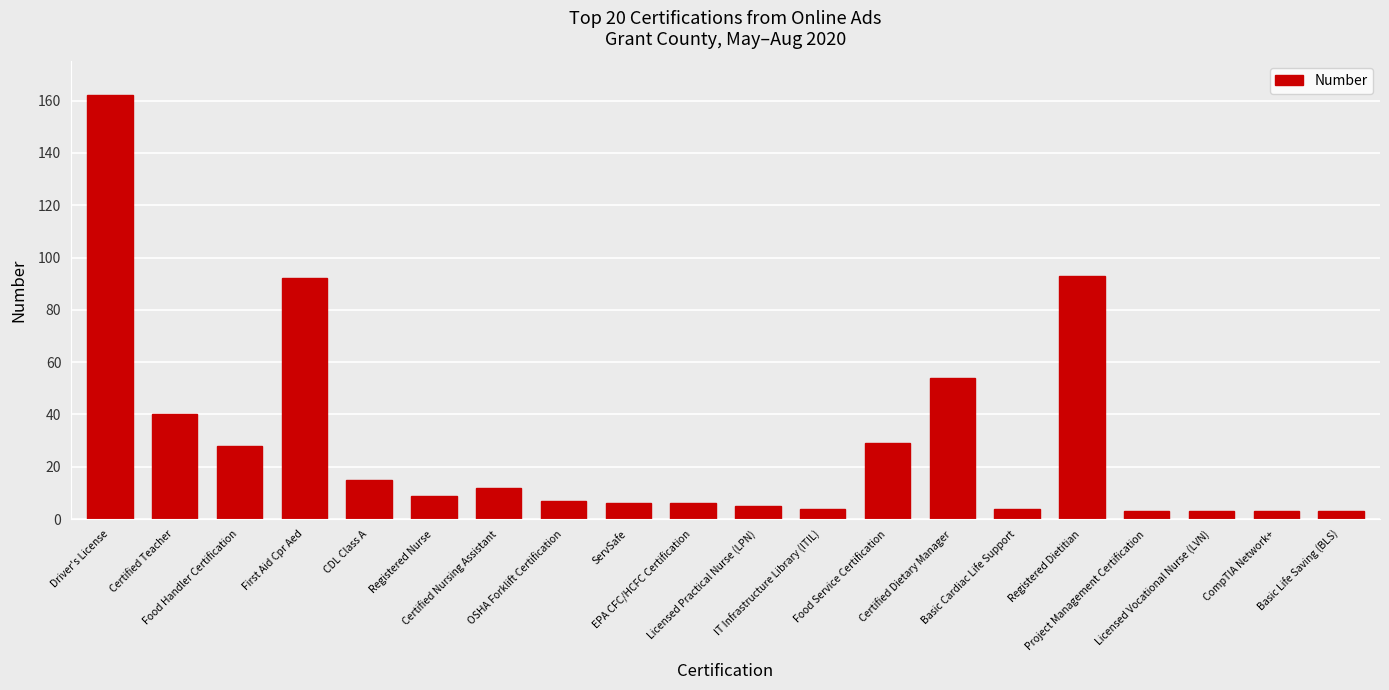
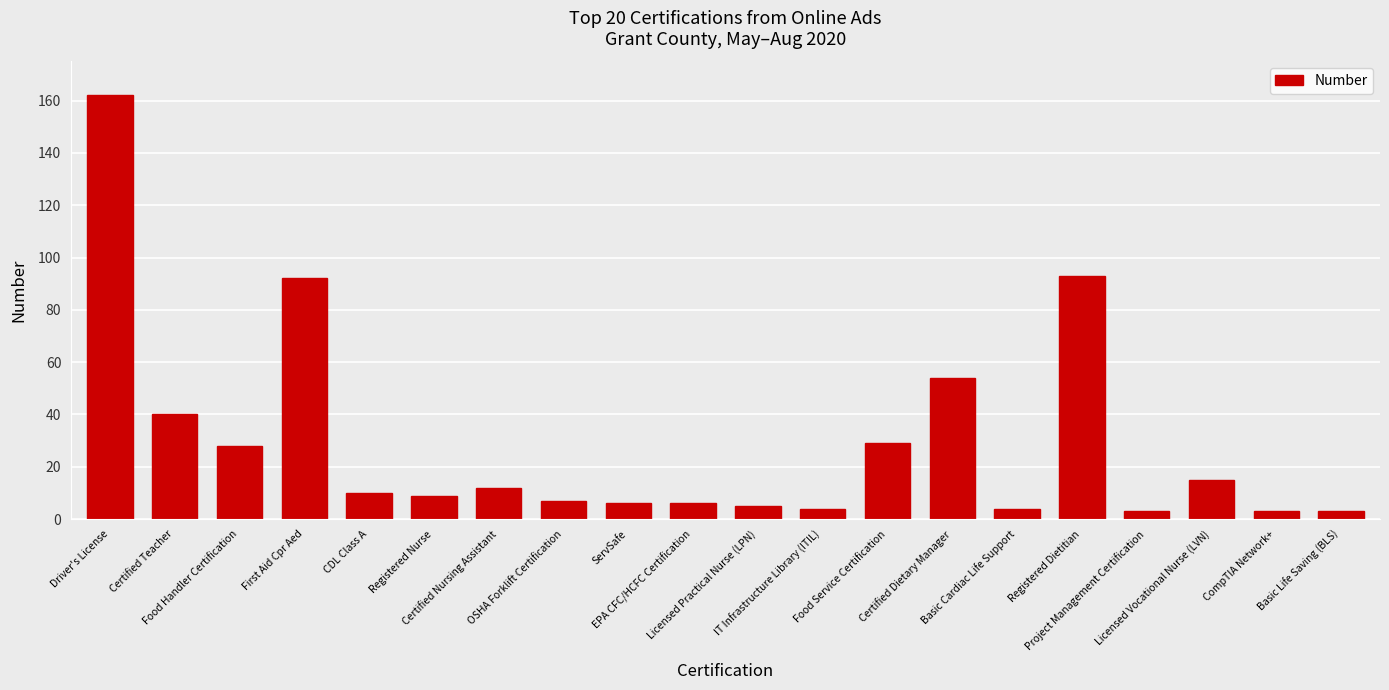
  {
    "Driver's License": 162,
    "Certified Teacher": 40,
    "Food Handler Certification": 28,
    "First Aid Cpr Aed": 92,
-   "CDL Class A": 15,
+   "CDL Class A": 10,
    "Registered Nurse": 9,
    "Certified Nursing Assistant": 12,
    "OSHA Forklift Certification": 7,
    "ServSafe": 6,
    "EPA CFC/HCFC Certification": 6,
    "Licensed Practical Nurse (LPN)": 5,
    "IT Infrastructure Library (ITIL)": 4,
    "Food Service Certification": 29,
    "Certified Dietary Manager": 54,
    "Basic Cardiac Life Support": 4,
    "Registered Dietitian": 93,
    "Project Management Certification": 3,
-   "Licensed Vocational Nurse (LVN)": 3,
+   "Licensed Vocational Nurse (LVN)": 15,
    "CompTIA Network+": 3,
    "Basic Life Saving (BLS)": 3
  }
